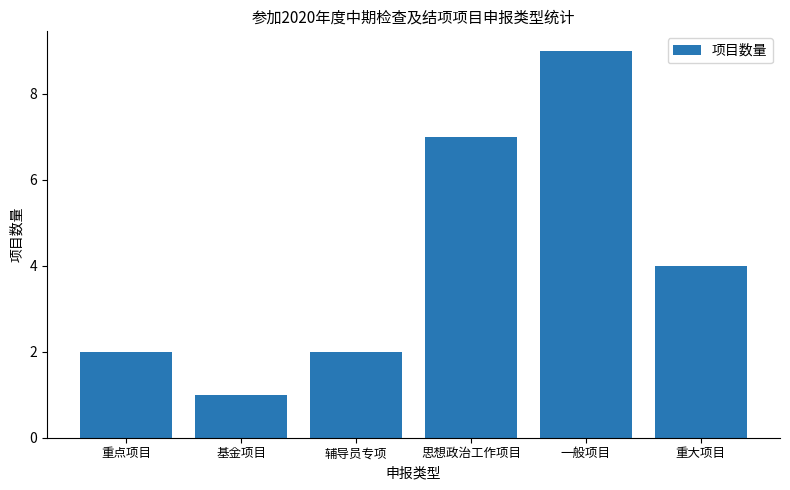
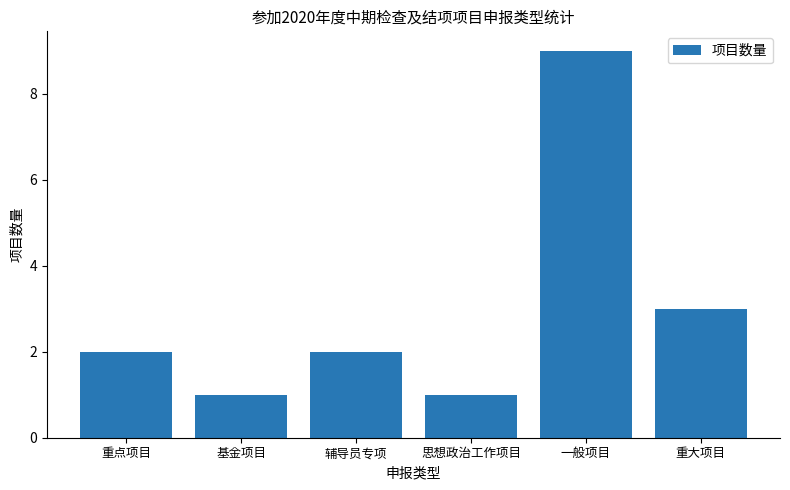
  {
    "重点项目": 2,
    "基金项目": 1,
    "辅导员专项": 2,
-   "思想政治工作项目": 7,
+   "思想政治工作项目": 1,
    "一般项目": 9,
-   "重大项目": 4
+   "重大项目": 3
  }
